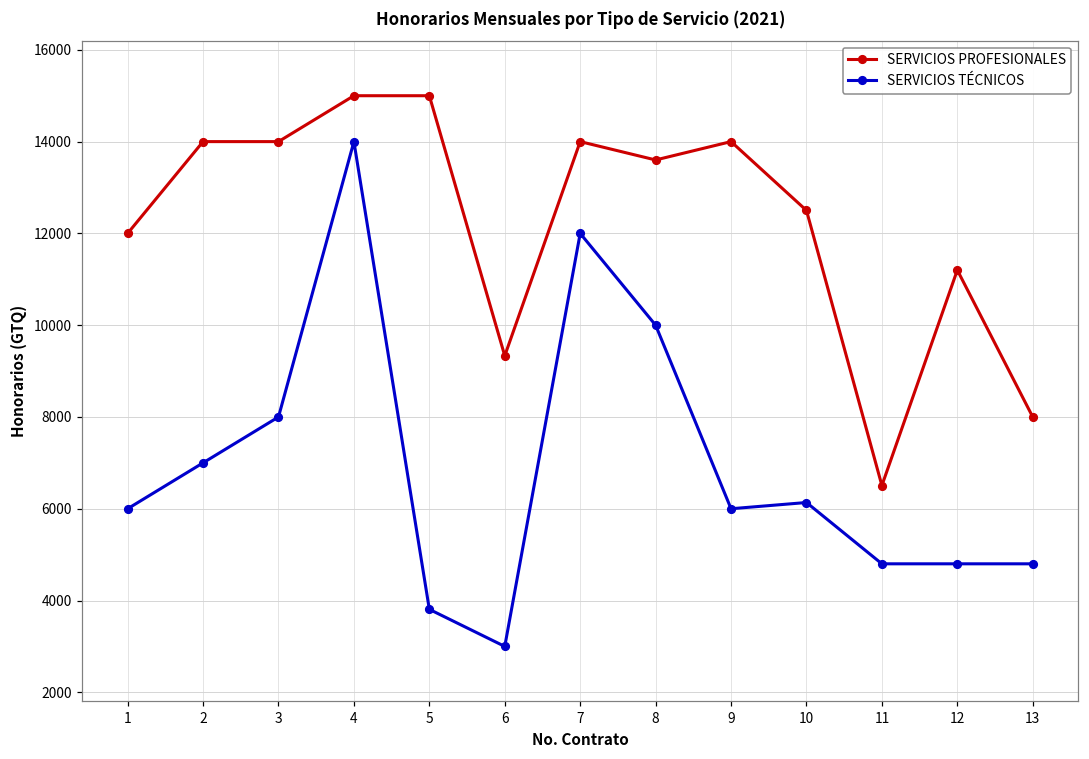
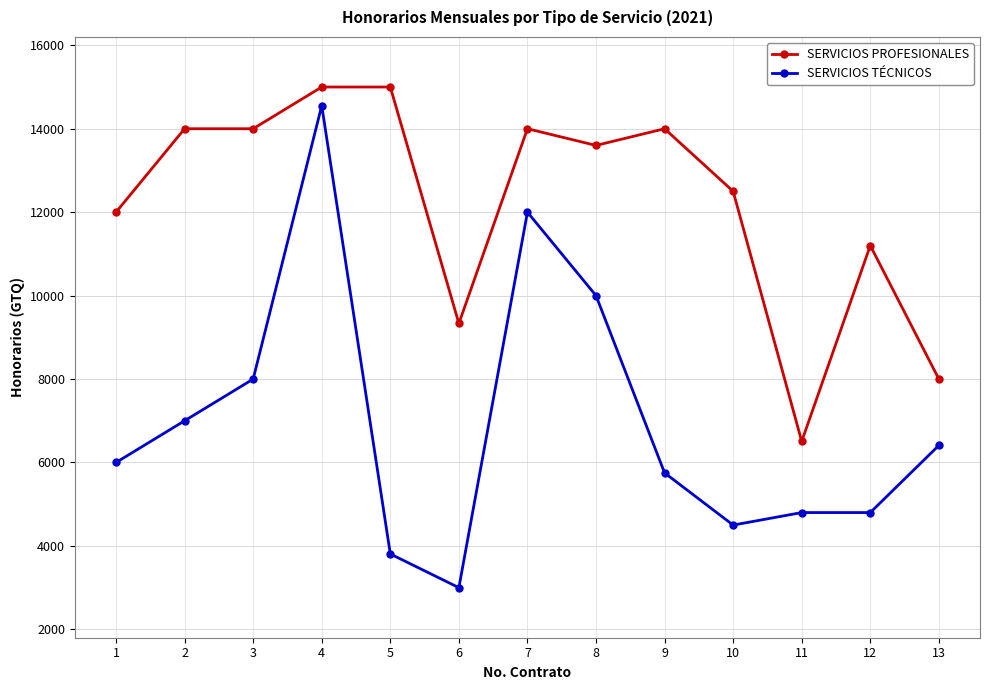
  {
    "SERVICIOS PROFESIONALES": {
      "1": 12000,
      "2": 14000,
      "3": 14000,
      "4": 15000,
      "5": 15000,
      "6": 9300,
      "7": 14000,
      "8": 13600,
      "9": 14000,
      "10": 12500,
      "11": 6500,
      "12": 11200,
      "13": 8000
    },
    "SERVICIOS TÉCNICOS": {
      "1": 6000,
      "2": 7000,
      "3": 8000,
-     "4": 14000,
+     "4": 14600,
      "5": 3800,
      "6": 3000,
      "7": 12000,
      "8": 10000,
-     "9": 6000,
-     "10": 6100,
+     "9": 5800,
+     "10": 4500,
      "11": 4800,
      "12": 4800,
-     "13": 4800
+     "13": 6400
    }
  }
